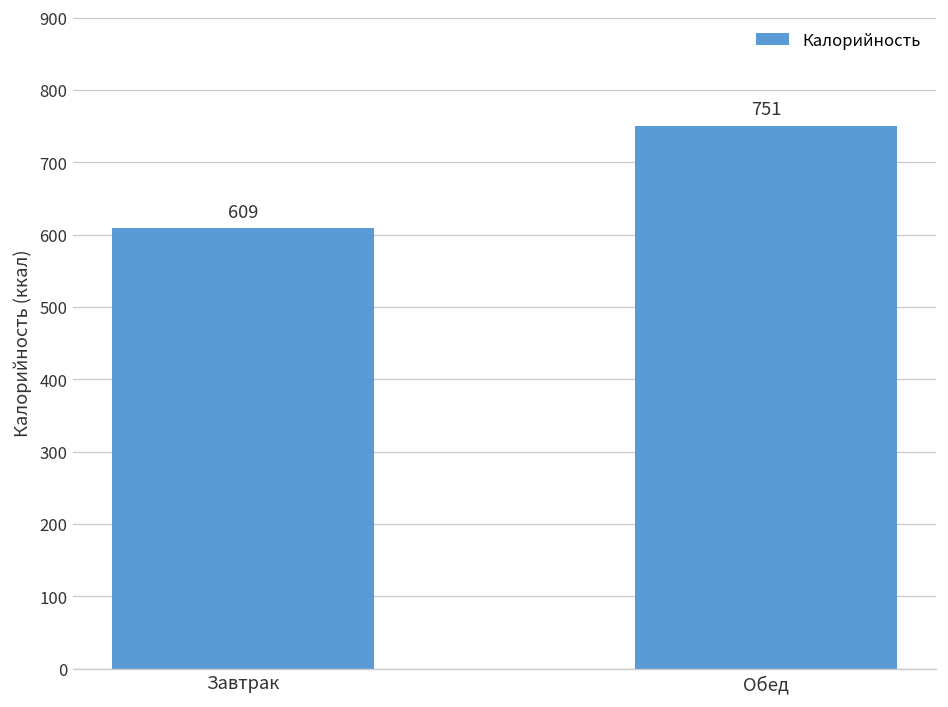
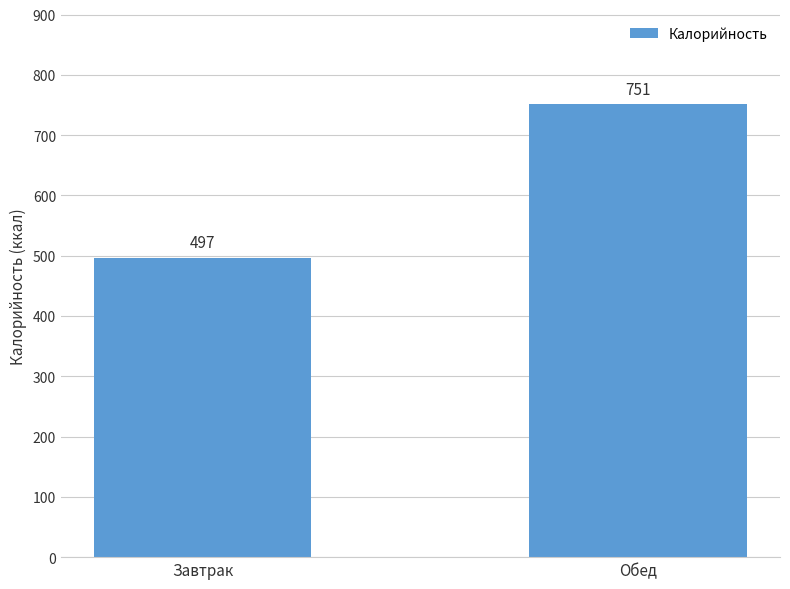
  {
-   "Завтрак": 609,
+   "Завтрак": 497,
    "Обед": 751
  }
